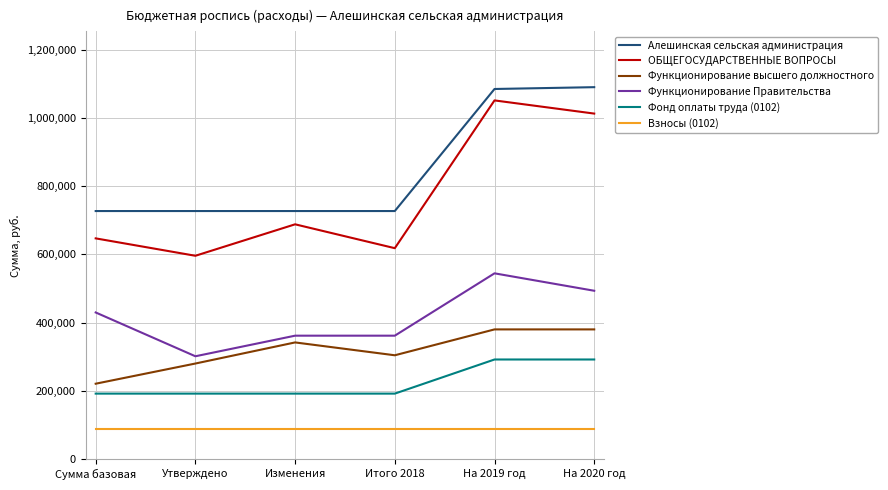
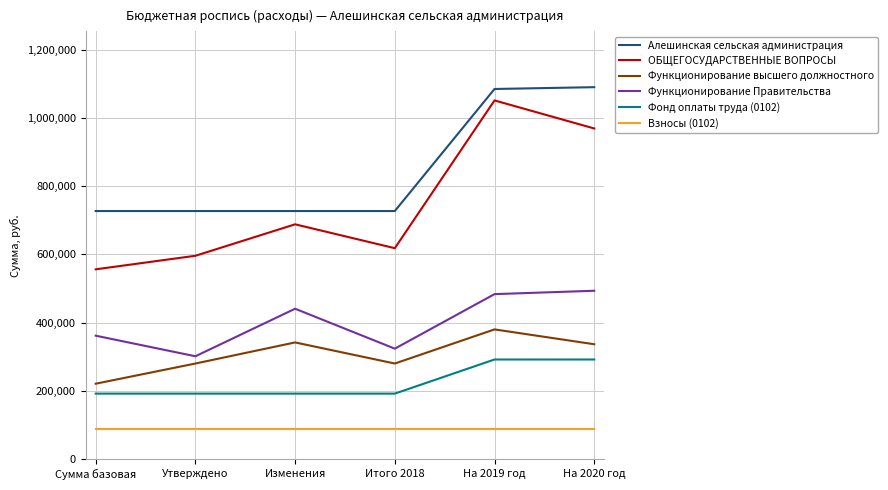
  {
    "ОБЩЕГОСУДАРСТВЕННЫЕ ВОПРОСЫ": {
-     "Сумма базовая": "650,000",
+     "Сумма базовая": "560,000",
      "Утверждено": "600,000",
      "Изменения": "690,000",
      "Итого 2018": "620,000",
      "На 2019 год": "1,050,000",
-     "На 2020 год": "1,010,000"
+     "На 2020 год": "970,000"
    },
    "Функционирование высшего должностного": {
      "Сумма базовая": "220,000",
      "Утверждено": "280,000",
      "Изменения": "340,000",
-     "Итого 2018": "300,000",
+     "Итого 2018": "280,000",
      "На 2019 год": "380,000",
-     "На 2020 год": "380,000"
+     "На 2020 год": "340,000"
    },
    "Функционирование Правительства": {
-     "Сумма базовая": "430,000",
+     "Сумма базовая": "360,000",
      "Утверждено": "300,000",
-     "Изменения": "360,000",
-     "Итого 2018": "360,000",
-     "На 2019 год": "540,000",
+     "Изменения": "440,000",
+     "Итого 2018": "320,000",
+     "На 2019 год": "480,000",
      "На 2020 год": "490,000"
    },
    "Взносы (0102)": {
      "Сумма базовая": "90,000",
      "Утверждено": "90,000",
      "Изменения": "90,000",
      "Итого 2018": "90,000",
      "На 2019 год": "90,000",
      "На 2020 год": "90,000"
    }
  }
